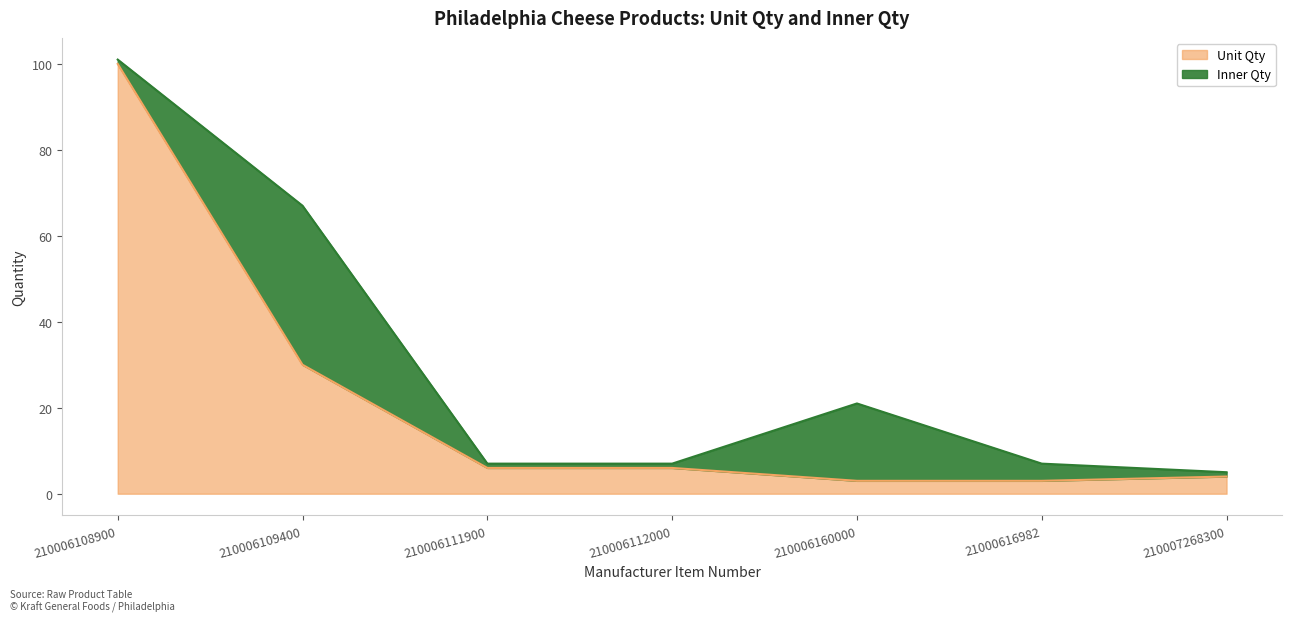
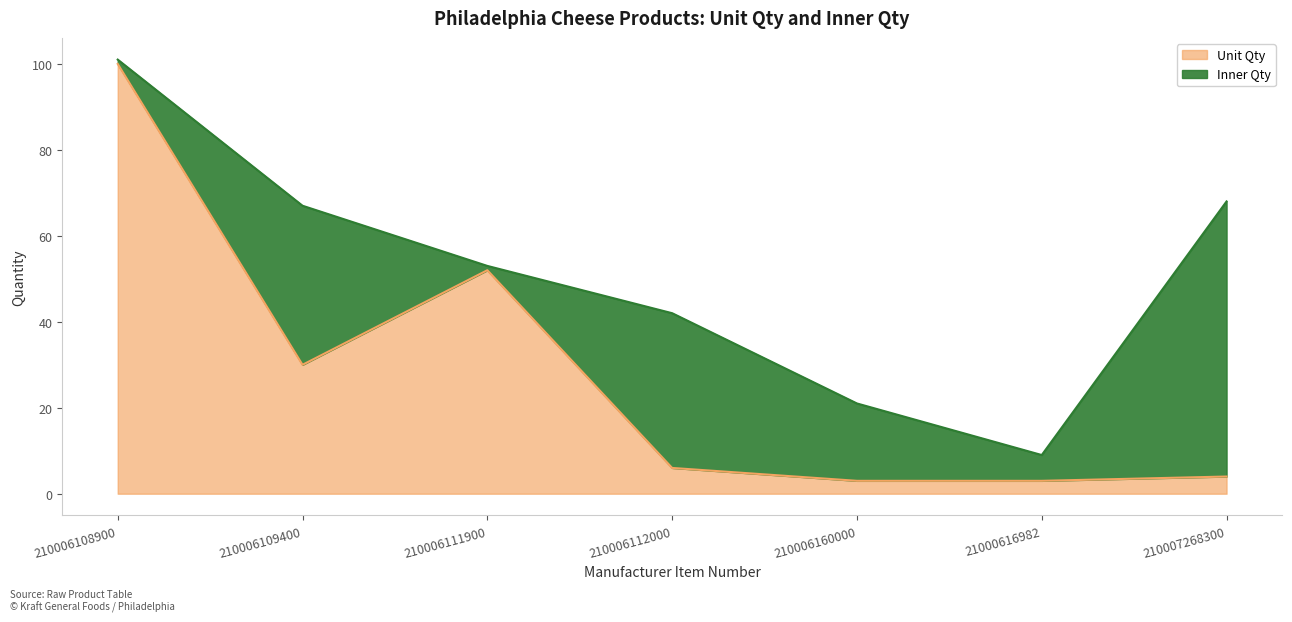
  {
    "Unit Qty": {
      "210006108900": 100,
      "210006109400": 30,
-     "210006111900": 6,
+     "210006111900": 52,
      "210006112000": 6,
      "210006160000": 3,
      "21000616982": 3,
      "210007268300": 4
    },
    "Inner Qty": {
      "210006108900": 1,
      "210006109400": 37,
      "210006111900": 1,
-     "210006112000": 1,
+     "210006112000": 36,
      "210006160000": 18,
-     "21000616982": 4,
-     "210007268300": 1
+     "21000616982": 6,
+     "210007268300": 64
    }
  }
